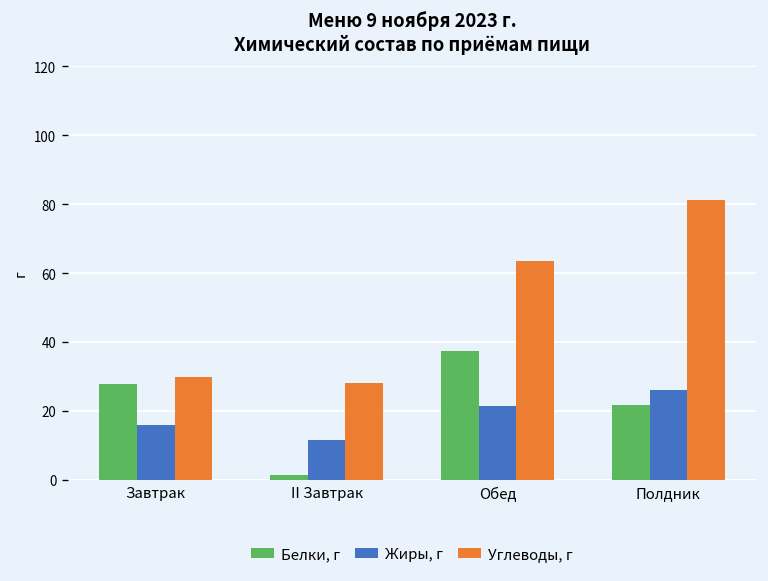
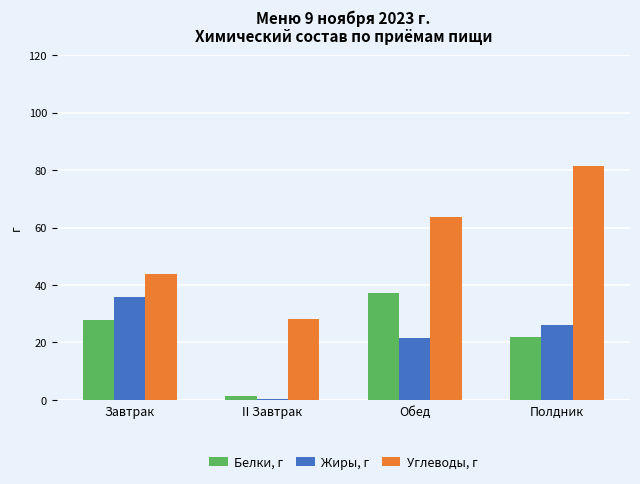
  {
    "Белки, г": {
      "Завтрак": 28,
      "II Завтрак": 2,
      "Обед": 37,
      "Полдник": 22
    },
    "Жиры, г": {
-     "Завтрак": 16,
-     "II Завтрак": 12,
+     "Завтрак": 36,
+     "II Завтрак": 1,
      "Обед": 22,
      "Полдник": 26
    },
    "Углеводы, г": {
-     "Завтрак": 30,
+     "Завтрак": 44,
      "II Завтрак": 28,
      "Обед": 64,
      "Полдник": 81
    }
  }
